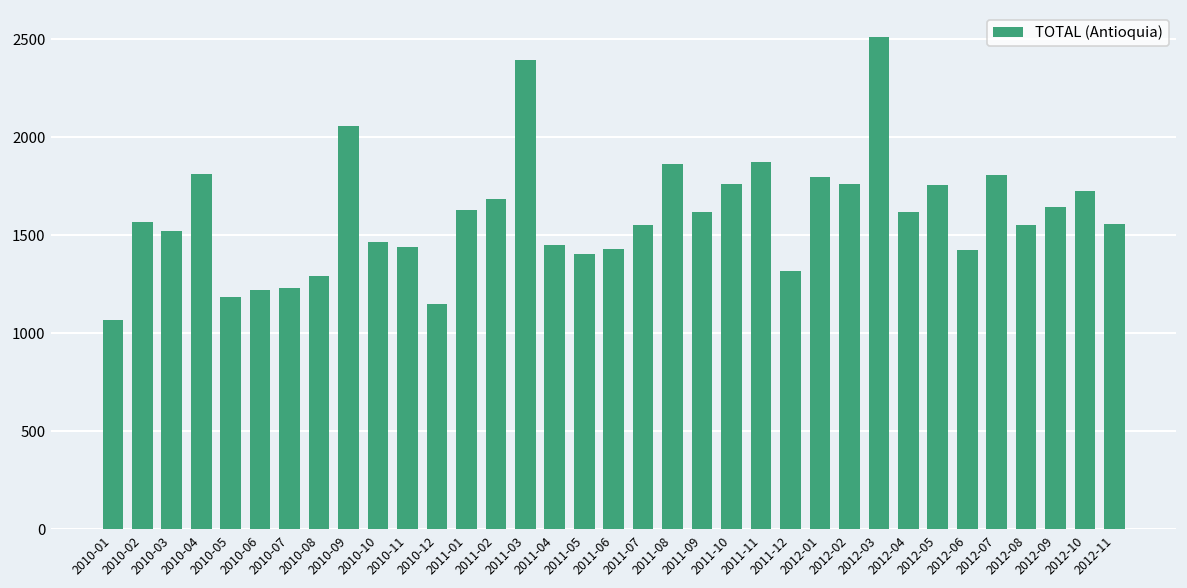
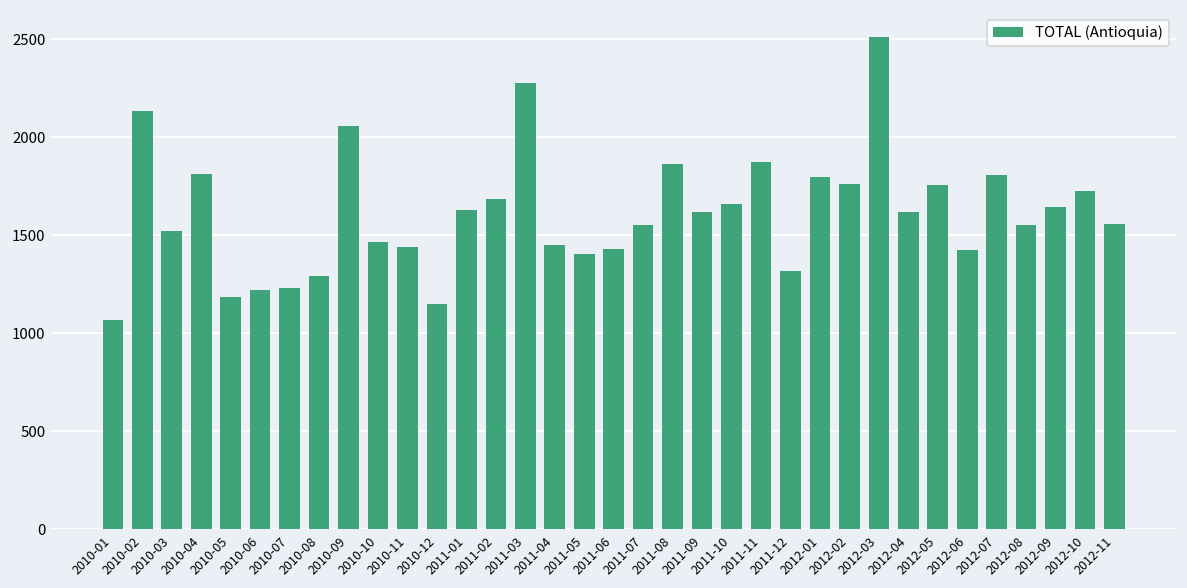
  {
    "2010-01": 1070,
-   "2010-02": 1570,
+   "2010-02": 2130,
    "2010-03": 1520,
    "2010-04": 1810,
    "2010-05": 1190,
    "2010-06": 1220,
    "2010-07": 1230,
    "2010-08": 1290,
    "2010-09": 2060,
    "2010-10": 1470,
    "2010-11": 1440,
    "2010-12": 1150,
    "2011-01": 1630,
    "2011-02": 1680,
-   "2011-03": 2390,
+   "2011-03": 2280,
    "2011-04": 1450,
    "2011-05": 1410,
    "2011-06": 1430,
    "2011-07": 1550,
    "2011-08": 1860,
    "2011-09": 1620,
-   "2011-10": 1760,
+   "2011-10": 1660,
    "2011-11": 1870,
    "2011-12": 1320,
    "2012-01": 1800,
    "2012-02": 1760,
    "2012-03": 2510,
    "2012-04": 1620,
    "2012-05": 1760,
    "2012-06": 1420,
    "2012-07": 1810,
    "2012-08": 1550,
    "2012-09": 1650,
    "2012-10": 1720,
    "2012-11": 1560
  }
